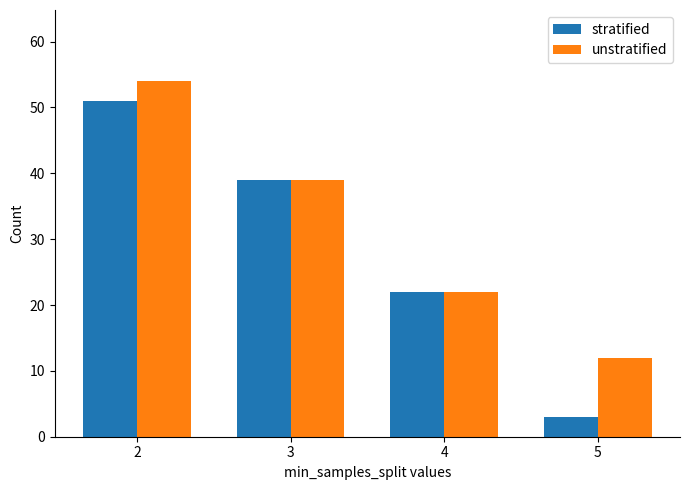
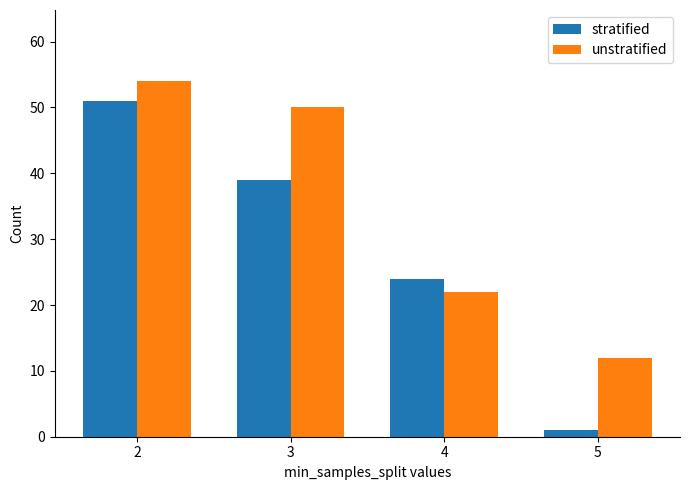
  {
    "stratified": {
      "2": 51,
      "3": 39,
-     "4": 22,
-     "5": 3
+     "4": 24,
+     "5": 1
    },
    "unstratified": {
      "2": 54,
-     "3": 39,
+     "3": 50,
      "4": 22,
      "5": 12
    }
  }
